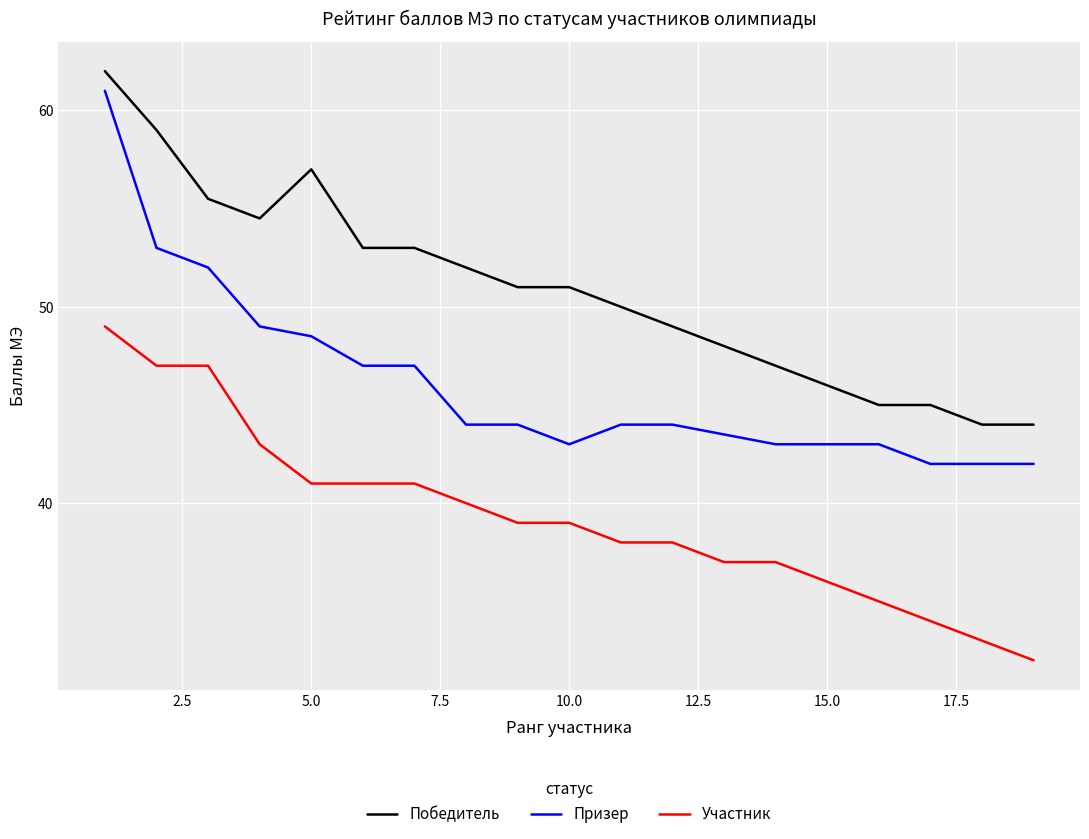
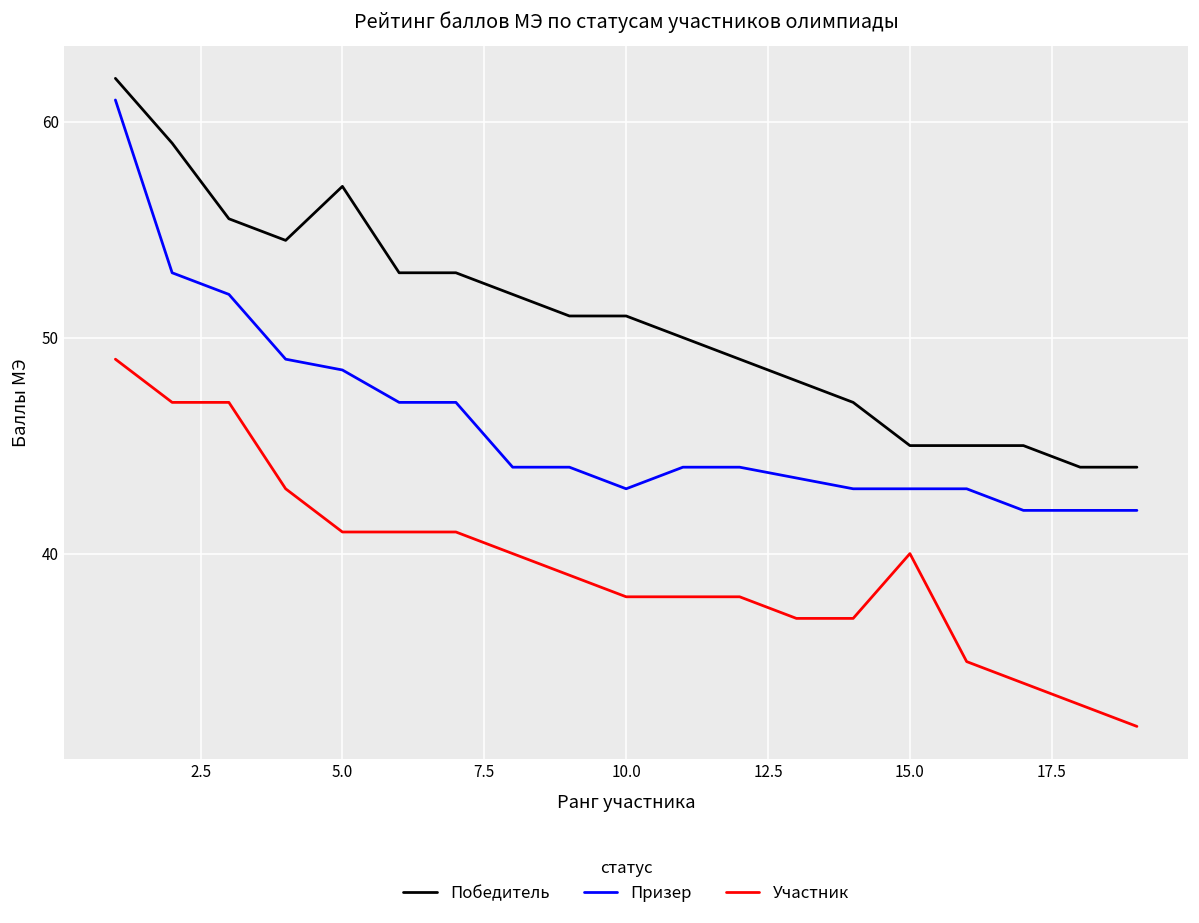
  {
    "Победитель": {
      "5.0": 57,
      "10.0": 51,
-     "15.0": 46
+     "15.0": 45
    },
    "Призер": {
      "5.0": 48.5,
      "10.0": 43,
      "15.0": 43
    },
    "Участник": {
      "5.0": 41,
-     "10.0": 39,
-     "15.0": 36
+     "10.0": 38,
+     "15.0": 40
    }
  }
